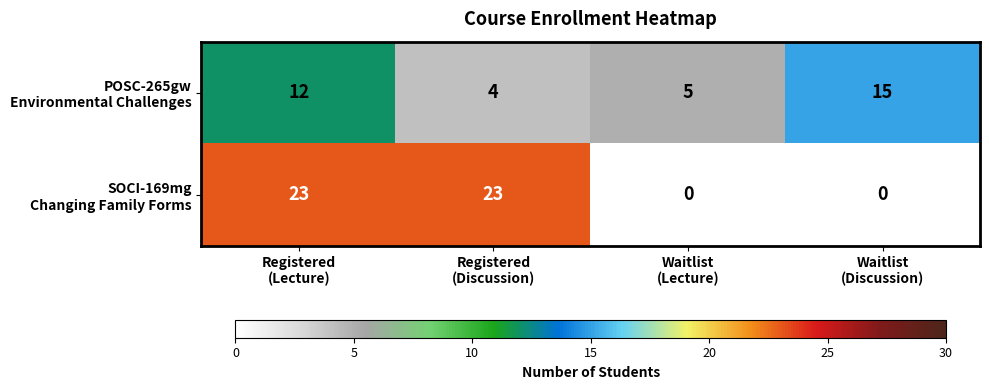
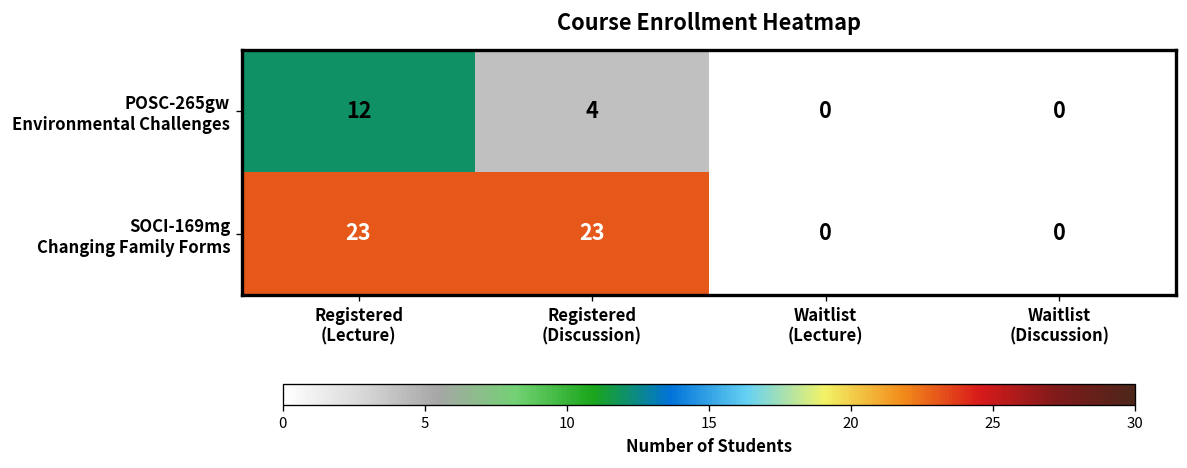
  {
    "POSC-265gw Environmental Challenges": {
      "Registered (Lecture)": 12,
      "Registered (Discussion)": 4,
-     "Waitlist (Lecture)": 5,
-     "Waitlist (Discussion)": 15
+     "Waitlist (Lecture)": 0,
+     "Waitlist (Discussion)": 0
    },
    "SOCI-169mg Changing Family Forms": {
      "Registered (Lecture)": 23,
      "Registered (Discussion)": 23,
      "Waitlist (Lecture)": 0,
      "Waitlist (Discussion)": 0
    }
  }
